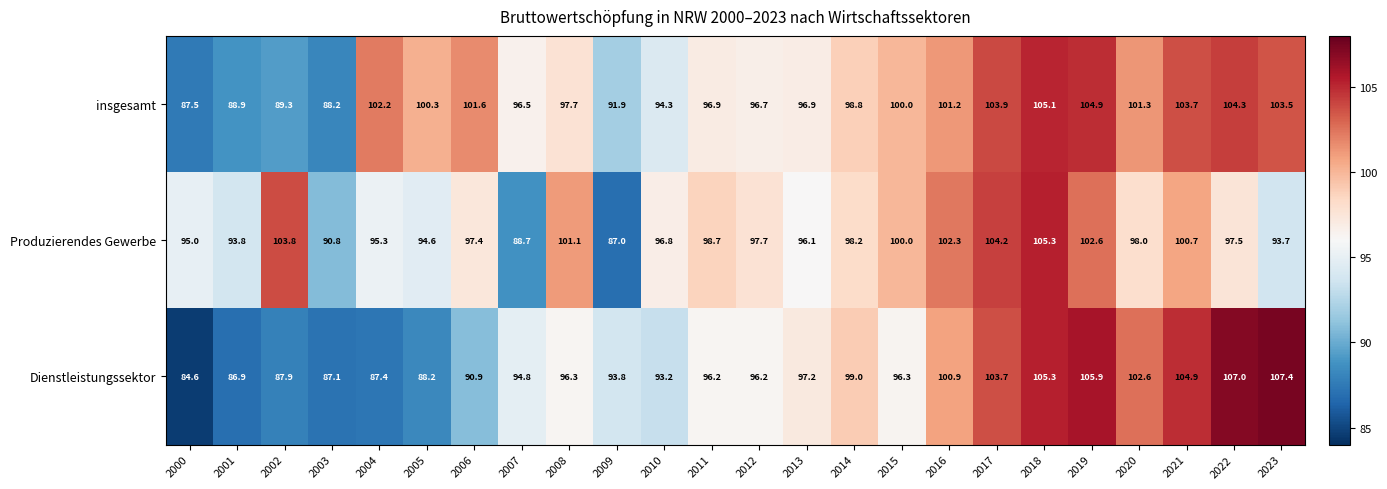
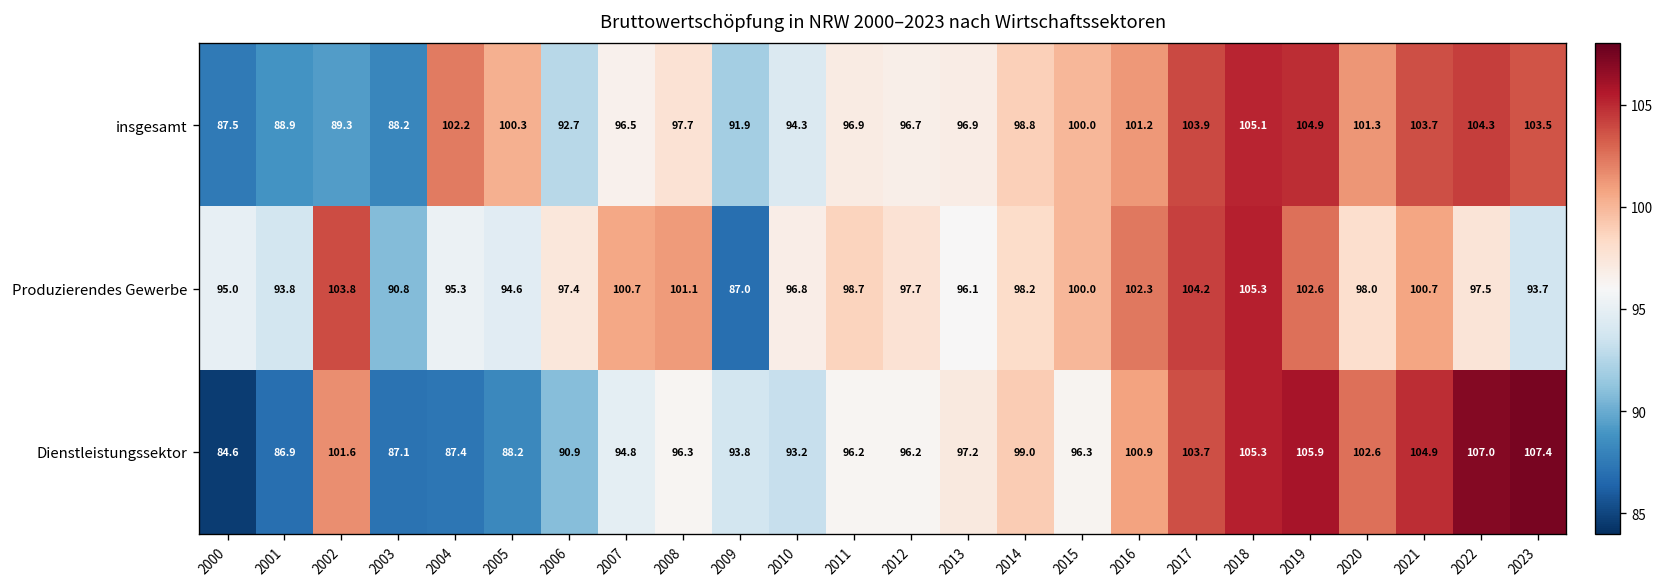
  {
    "insgesamt": {
      "2000": 87.5,
      "2001": 88.9,
      "2002": 89.3,
      "2003": 88.2,
      "2004": 102.2,
      "2005": 100.3,
-     "2006": 101.6,
+     "2006": 92.7,
      "2007": 96.5,
      "2008": 97.7,
      "2009": 91.9,
      "2010": 94.3,
      "2011": 96.9,
      "2012": 96.7,
      "2013": 96.9,
      "2014": 98.8,
      "2015": 100.0,
      "2016": 101.2,
      "2017": 103.9,
      "2018": 105.1,
      "2019": 104.9,
      "2020": 101.3,
      "2021": 103.7,
      "2022": 104.3,
      "2023": 103.5
    },
    "Produzierendes Gewerbe": {
      "2000": 95.0,
      "2001": 93.8,
      "2002": 103.8,
      "2003": 90.8,
      "2004": 95.3,
      "2005": 94.6,
      "2006": 97.4,
-     "2007": 88.7,
+     "2007": 100.7,
      "2008": 101.1,
      "2009": 87.0,
      "2010": 96.8,
      "2011": 98.7,
      "2012": 97.7,
      "2013": 96.1,
      "2014": 98.2,
      "2015": 100.0,
      "2016": 102.3,
      "2017": 104.2,
      "2018": 105.3,
      "2019": 102.6,
      "2020": 98.0,
      "2021": 100.7,
      "2022": 97.5,
      "2023": 93.7
    },
    "Dienstleistungssektor": {
      "2000": 84.6,
      "2001": 86.9,
-     "2002": 87.9,
+     "2002": 101.6,
      "2003": 87.1,
      "2004": 87.4,
      "2005": 88.2,
      "2006": 90.9,
      "2007": 94.8,
      "2008": 96.3,
      "2009": 93.8,
      "2010": 93.2,
      "2011": 96.2,
      "2012": 96.2,
      "2013": 97.2,
      "2014": 99.0,
      "2015": 96.3,
      "2016": 100.9,
      "2017": 103.7,
      "2018": 105.3,
      "2019": 105.9,
      "2020": 102.6,
      "2021": 104.9,
      "2022": 107.0,
      "2023": 107.4
    }
  }
